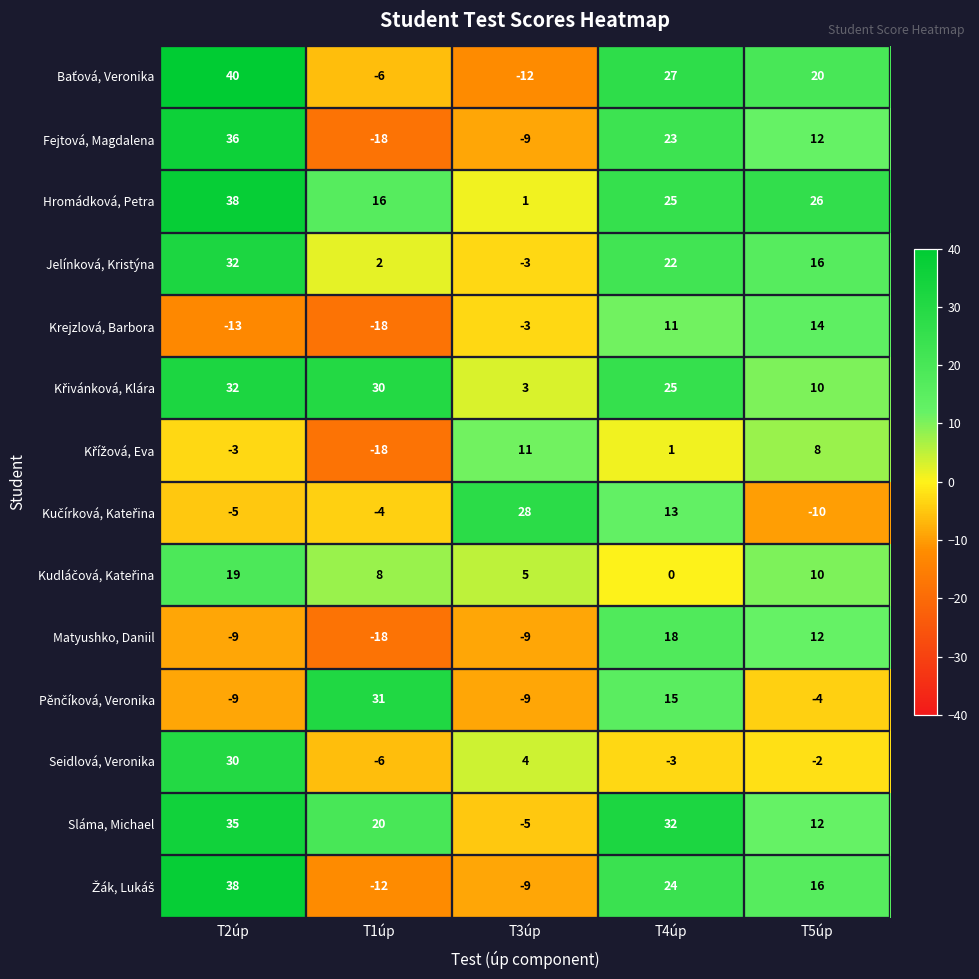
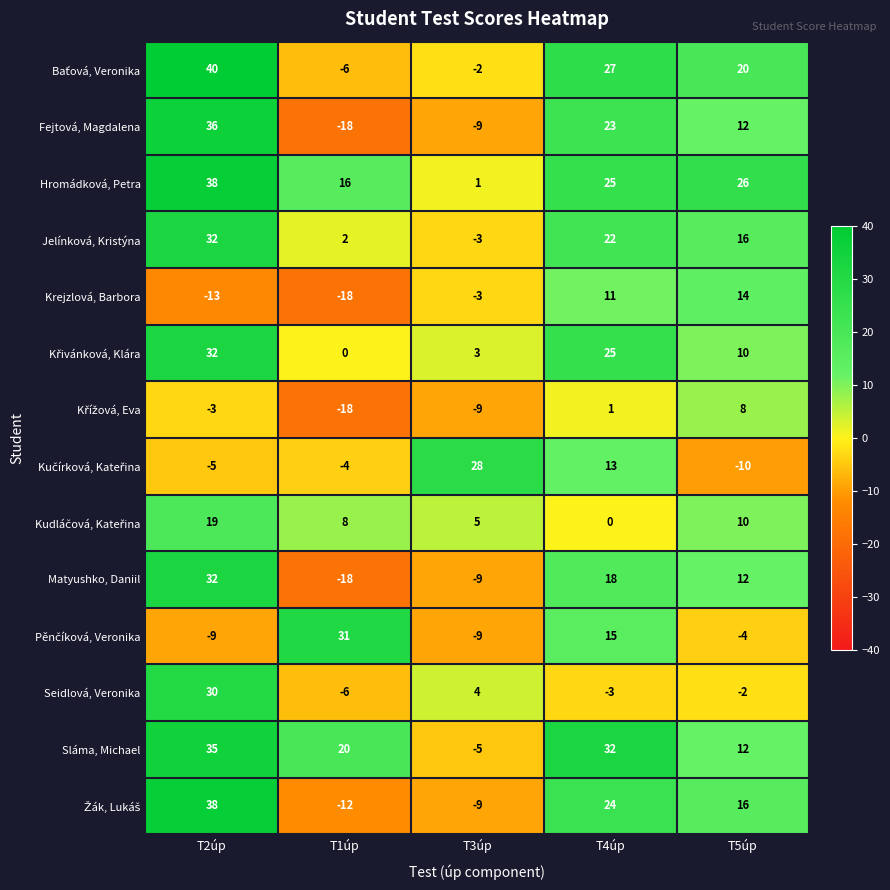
  {
    "Baťová, Veronika": {
      "T2úp": 40,
      "T1úp": -6,
-     "T3úp": -12,
+     "T3úp": -2,
      "T4úp": 27,
      "T5úp": 20
    },
    "Fejtová, Magdalena": {
      "T2úp": 36,
      "T1úp": -18,
      "T3úp": -9,
      "T4úp": 23,
      "T5úp": 12
    },
    "Hromádková, Petra": {
      "T2úp": 38,
      "T1úp": 16,
      "T3úp": 1,
      "T4úp": 25,
      "T5úp": 26
    },
    "Jelínková, Kristýna": {
      "T2úp": 32,
      "T1úp": 2,
      "T3úp": -3,
      "T4úp": 22,
      "T5úp": 16
    },
    "Krejzlová, Barbora": {
      "T2úp": -13,
      "T1úp": -18,
      "T3úp": -3,
      "T4úp": 11,
      "T5úp": 14
    },
    "Křivánková, Klára": {
      "T2úp": 32,
-     "T1úp": 30,
+     "T1úp": 0,
      "T3úp": 3,
      "T4úp": 25,
      "T5úp": 10
    },
    "Křížová, Eva": {
      "T2úp": -3,
      "T1úp": -18,
-     "T3úp": 11,
+     "T3úp": -9,
      "T4úp": 1,
      "T5úp": 8
    },
    "Kučírková, Kateřina": {
      "T2úp": -5,
      "T1úp": -4,
      "T3úp": 28,
      "T4úp": 13,
      "T5úp": -10
    },
    "Kudláčová, Kateřina": {
      "T2úp": 19,
      "T1úp": 8,
      "T3úp": 5,
      "T4úp": 0,
      "T5úp": 10
    },
    "Matyushko, Daniil": {
-     "T2úp": -9,
+     "T2úp": 32,
      "T1úp": -18,
      "T3úp": -9,
      "T4úp": 18,
      "T5úp": 12
    },
    "Pěnčíková, Veronika": {
      "T2úp": -9,
      "T1úp": 31,
      "T3úp": -9,
      "T4úp": 15,
      "T5úp": -4
    },
    "Seidlová, Veronika": {
      "T2úp": 30,
      "T1úp": -6,
      "T3úp": 4,
      "T4úp": -3,
      "T5úp": -2
    },
    "Sláma, Michael": {
      "T2úp": 35,
      "T1úp": 20,
      "T3úp": -5,
      "T4úp": 32,
      "T5úp": 12
    },
    "Žák, Lukáš": {
      "T2úp": 38,
      "T1úp": -12,
      "T3úp": -9,
      "T4úp": 24,
      "T5úp": 16
    }
  }
